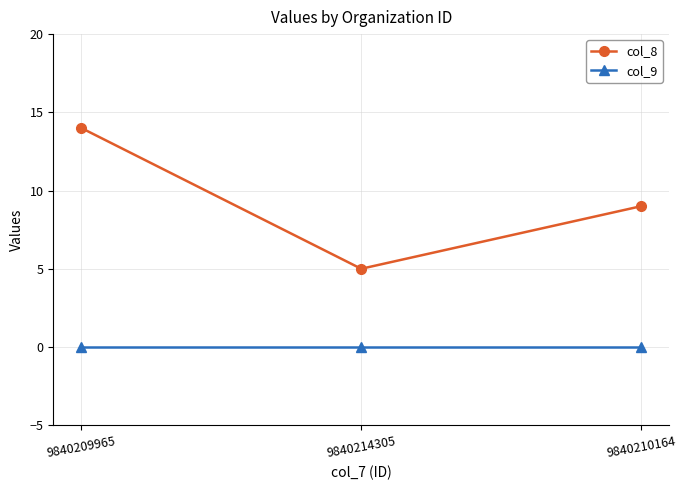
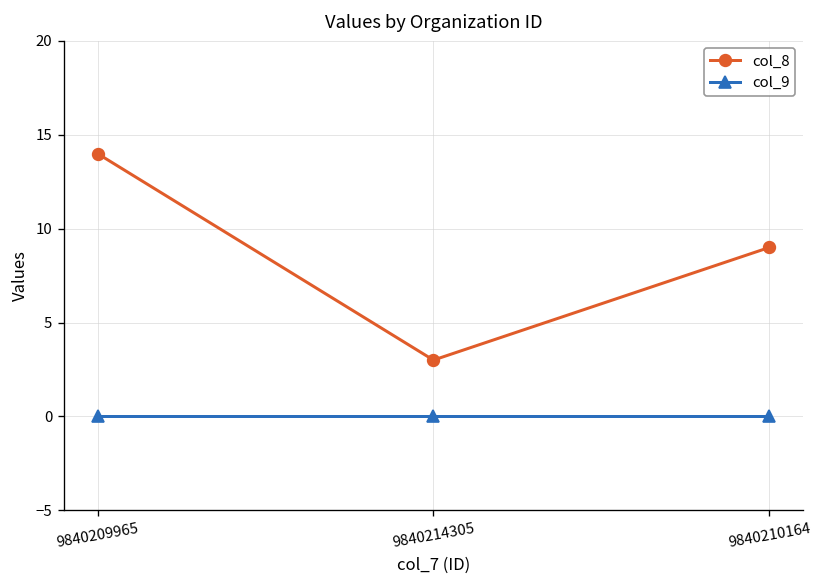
  {
    "col_8": {
      "9840209965": 14,
-     "9840214305": 5,
+     "9840214305": 3,
      "9840210164": 9
    },
    "col_9": {
      "9840209965": 0,
      "9840214305": 0,
      "9840210164": 0
    }
  }
